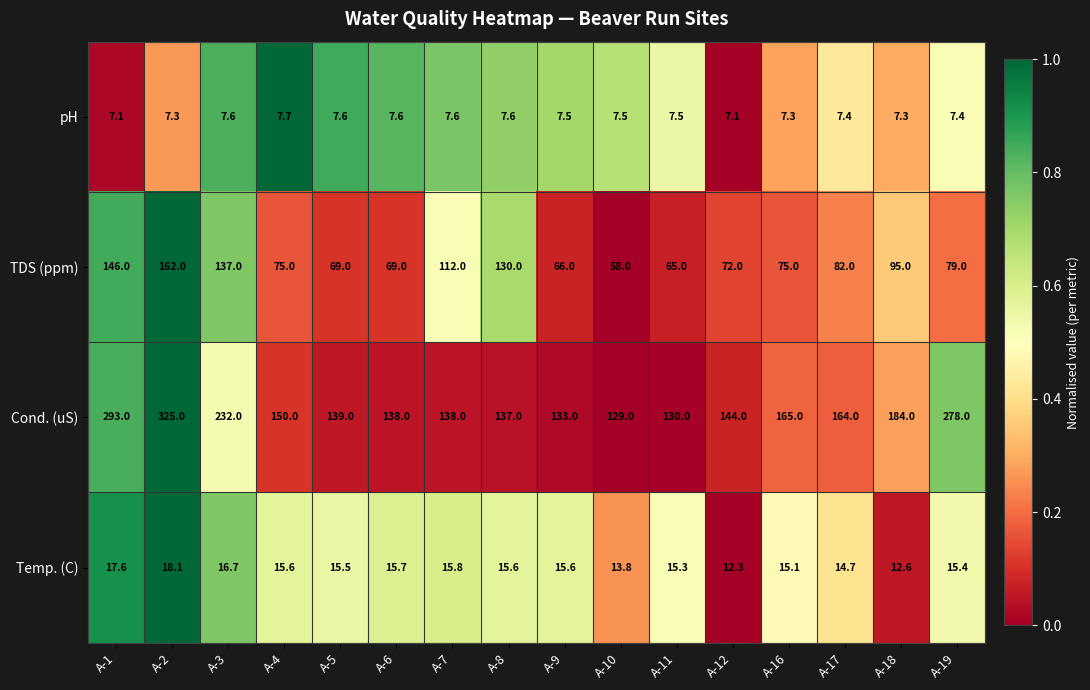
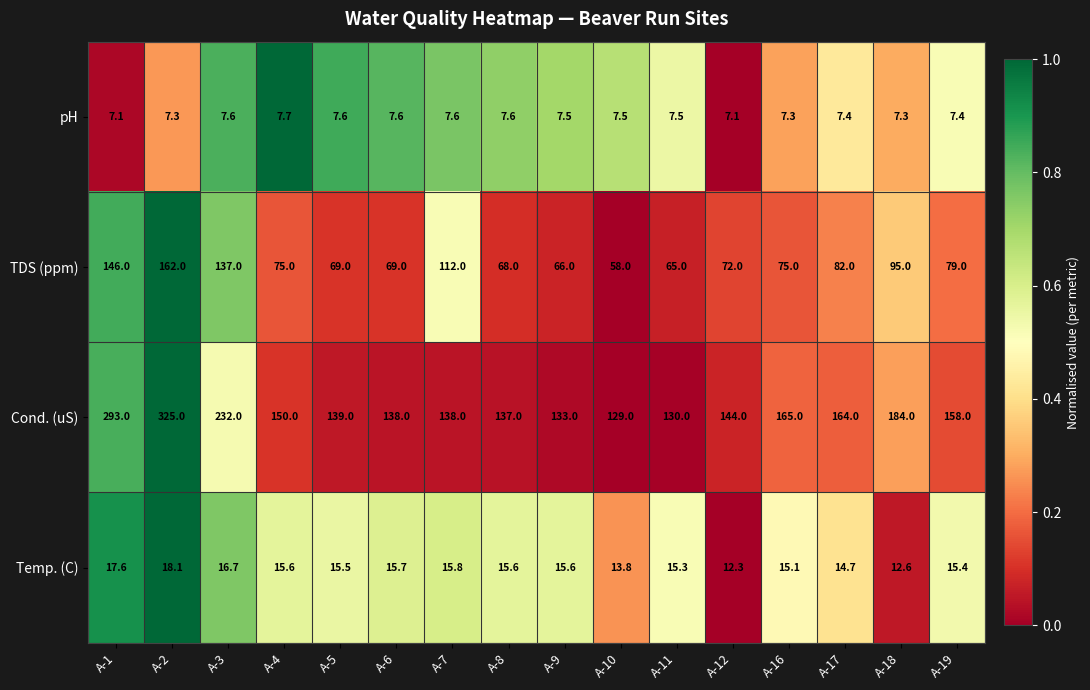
  {
    "pH": {
      "A-1": 7.1,
      "A-2": 7.3,
      "A-3": 7.6,
      "A-4": 7.7,
      "A-5": 7.6,
      "A-6": 7.6,
      "A-7": 7.6,
      "A-8": 7.6,
      "A-9": 7.5,
      "A-10": 7.5,
      "A-11": 7.5,
      "A-12": 7.1,
      "A-16": 7.3,
      "A-17": 7.4,
      "A-18": 7.3,
      "A-19": 7.4
    },
    "TDS (ppm)": {
      "A-1": 146.0,
      "A-2": 162.0,
      "A-3": 137.0,
      "A-4": 75.0,
      "A-5": 69.0,
      "A-6": 69.0,
      "A-7": 112.0,
-     "A-8": 130.0,
+     "A-8": 68.0,
      "A-9": 66.0,
      "A-10": 58.0,
      "A-11": 65.0,
      "A-12": 72.0,
      "A-16": 75.0,
      "A-17": 82.0,
      "A-18": 95.0,
      "A-19": 79.0
    },
    "Cond. (uS)": {
      "A-1": 293.0,
      "A-2": 325.0,
      "A-3": 232.0,
      "A-4": 150.0,
      "A-5": 139.0,
      "A-6": 138.0,
      "A-7": 138.0,
      "A-8": 137.0,
      "A-9": 133.0,
      "A-10": 129.0,
      "A-11": 130.0,
      "A-12": 144.0,
      "A-16": 165.0,
      "A-17": 164.0,
      "A-18": 184.0,
-     "A-19": 278.0
+     "A-19": 158.0
    },
    "Temp. (C)": {
      "A-1": 17.6,
      "A-2": 18.1,
      "A-3": 16.7,
      "A-4": 15.6,
      "A-5": 15.5,
      "A-6": 15.7,
      "A-7": 15.8,
      "A-8": 15.6,
      "A-9": 15.6,
      "A-10": 13.8,
      "A-11": 15.3,
      "A-12": 12.3,
      "A-16": 15.1,
      "A-17": 14.7,
      "A-18": 12.6,
      "A-19": 15.4
    }
  }
